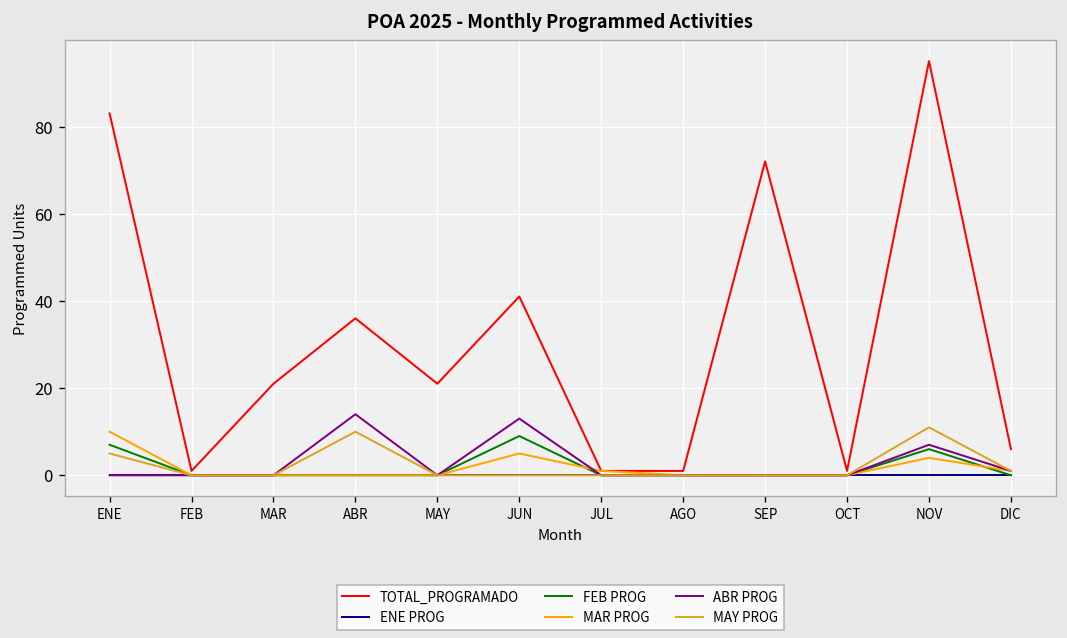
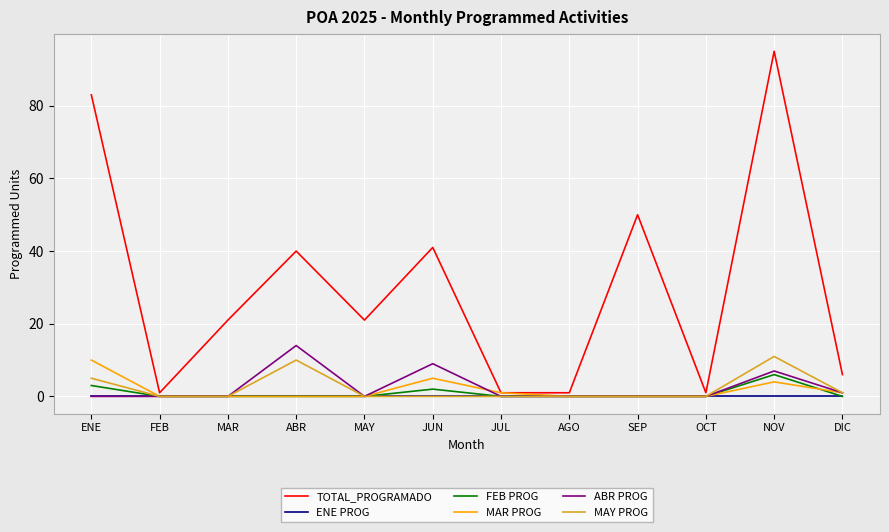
  {
    "TOTAL_PROGRAMADO": {
      "ENE": 83,
      "FEB": 1,
      "MAR": 21,
-     "ABR": 36,
+     "ABR": 40,
      "MAY": 21,
      "JUN": 41,
      "AGO": 1,
-     "SEP": 72,
+     "SEP": 50,
      "OCT": 1,
      "NOV": 95,
      "DIC": 6
    },
    "ENE PROG": {
      "NOV": 0
    },
    "FEB PROG": {
-     "ENE": 7,
-     "JUN": 9,
+     "ENE": 3,
+     "JUN": 2,
      "NOV": 6
    },
    "ABR PROG": {
      "ABR": 14,
-     "JUN": 13,
+     "JUN": 9,
      "NOV": 7
    }
  }
